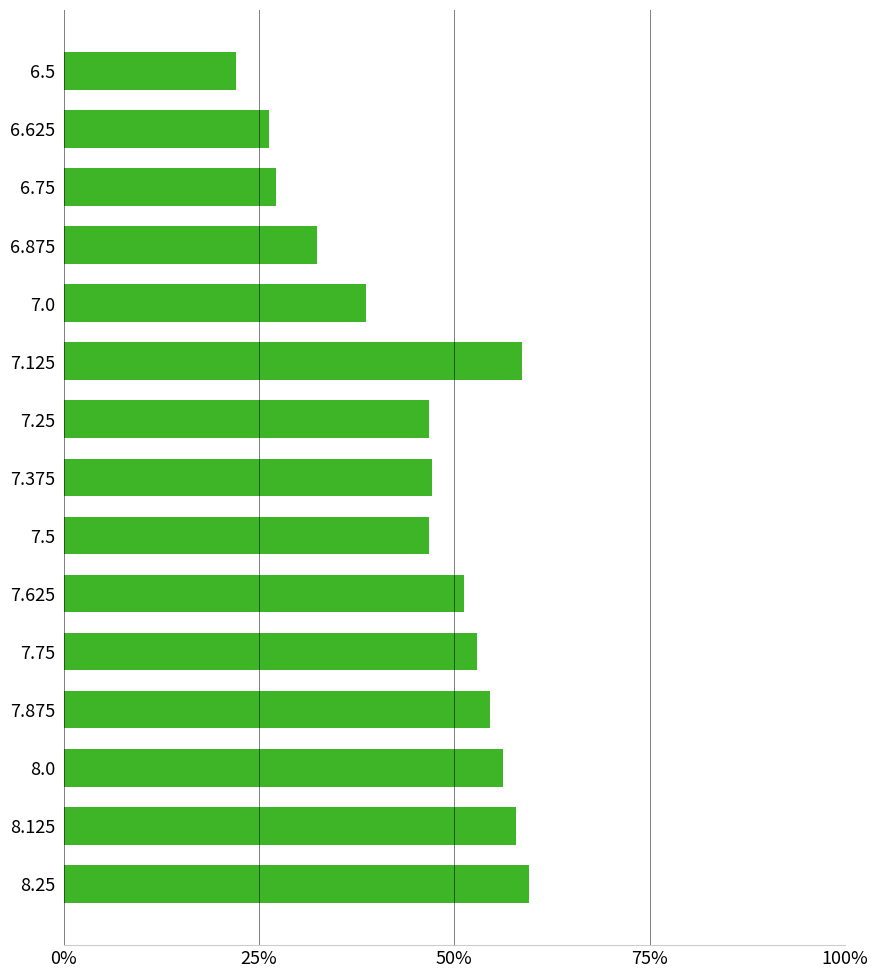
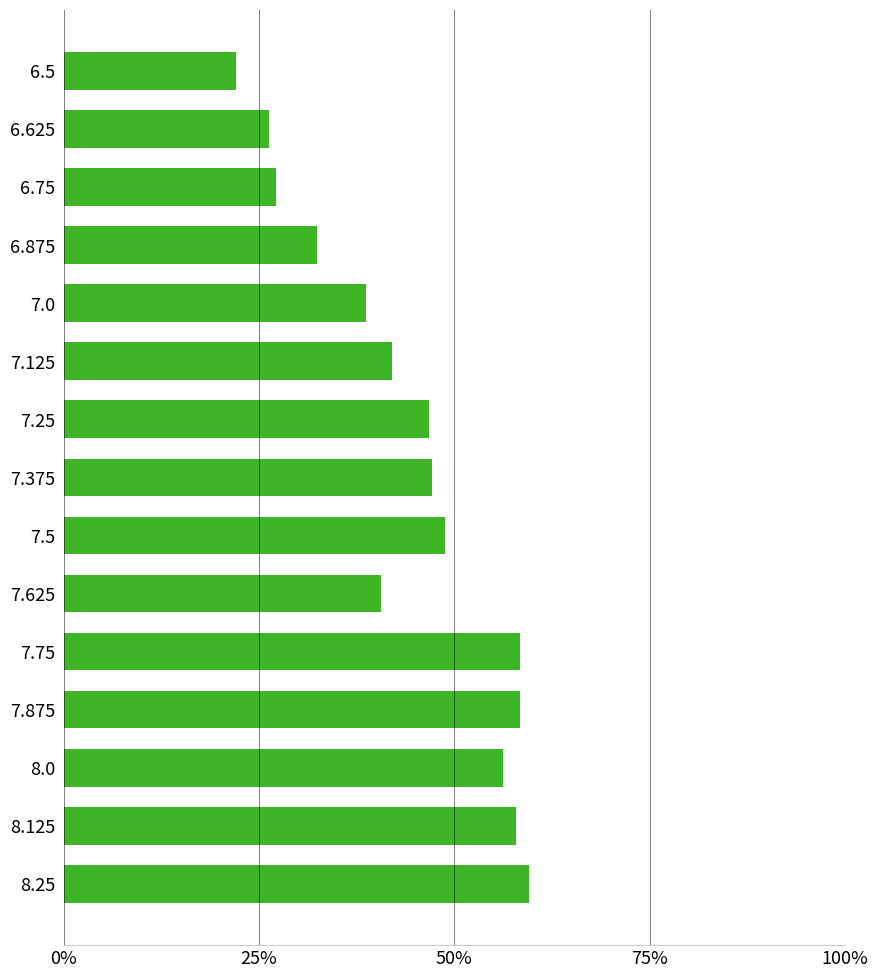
  {
    "6.5": "22%",
    "6.625": "26%",
    "6.75": "27%",
    "6.875": "32%",
    "7.0": "39%",
-   "7.125": "59%",
+   "7.125": "42%",
    "7.25": "47%",
    "7.375": "47%",
-   "7.5": "47%",
-   "7.625": "51%",
-   "7.75": "53%",
-   "7.875": "55%",
+   "7.5": "49%",
+   "7.625": "41%",
+   "7.75": "58%",
+   "7.875": "58%",
    "8.0": "56%",
    "8.125": "58%",
    "8.25": "60%"
  }
